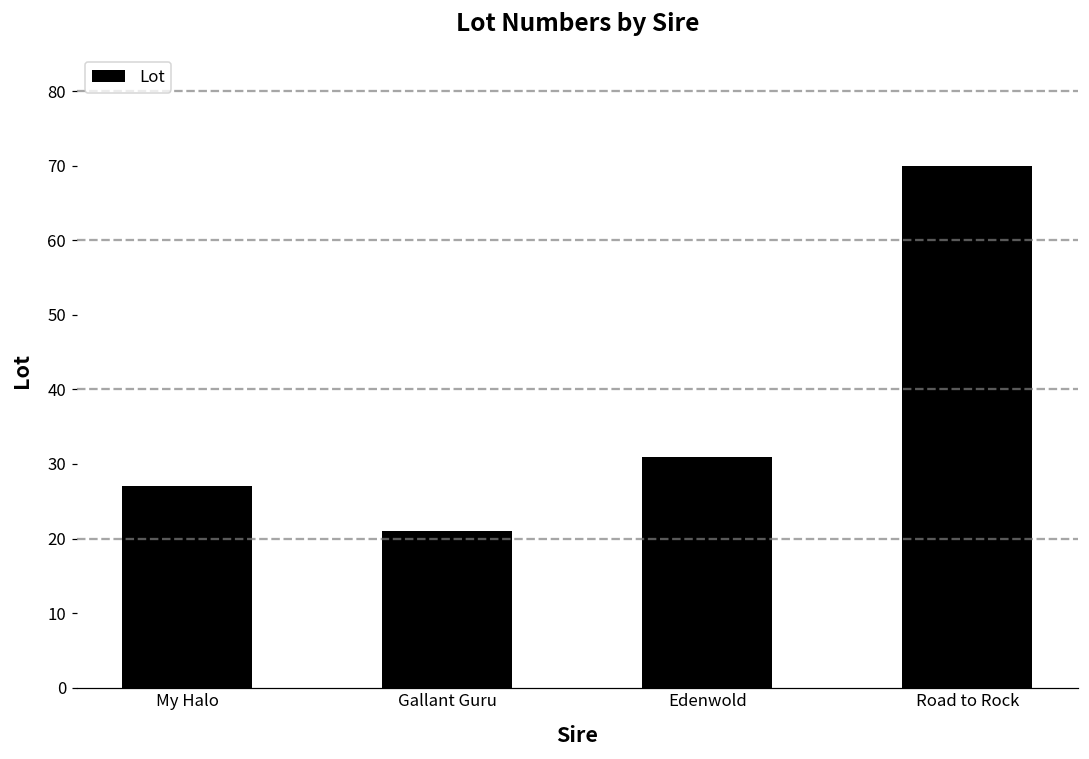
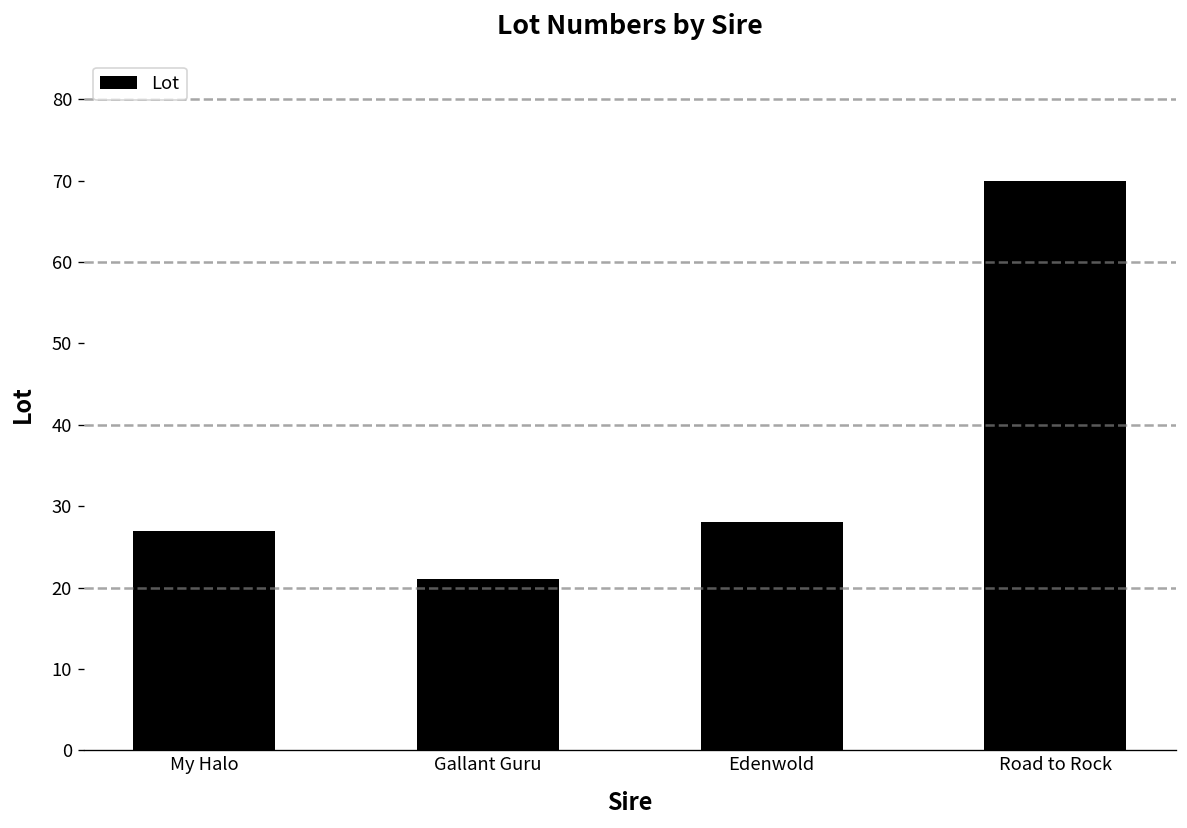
  {
    "My Halo": 27,
    "Gallant Guru": 21,
-   "Edenwold": 31,
+   "Edenwold": 28,
    "Road to Rock": 70
  }
